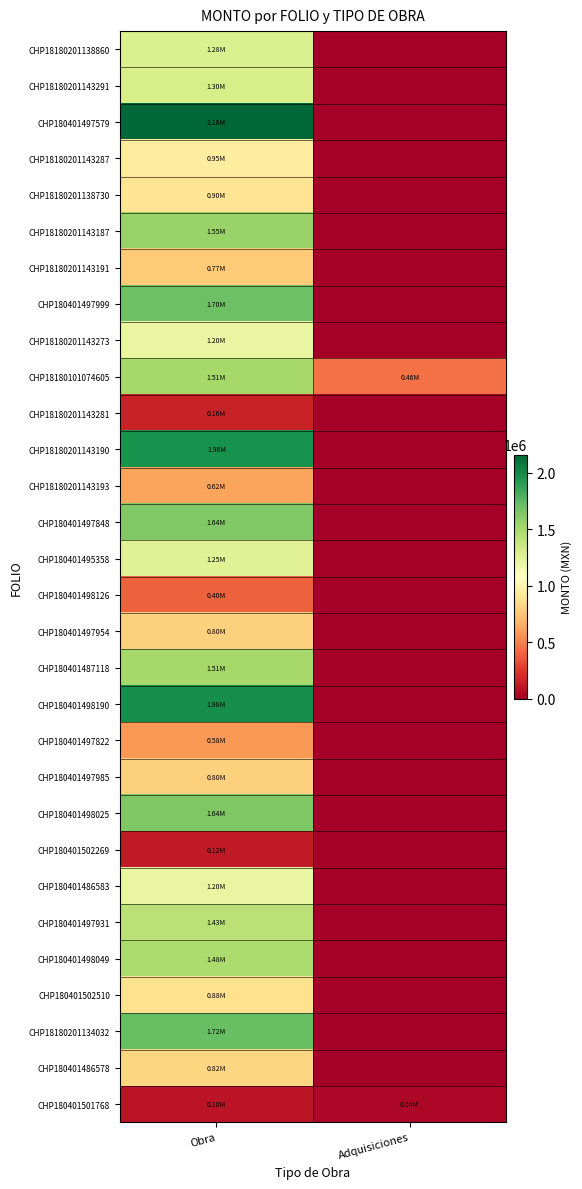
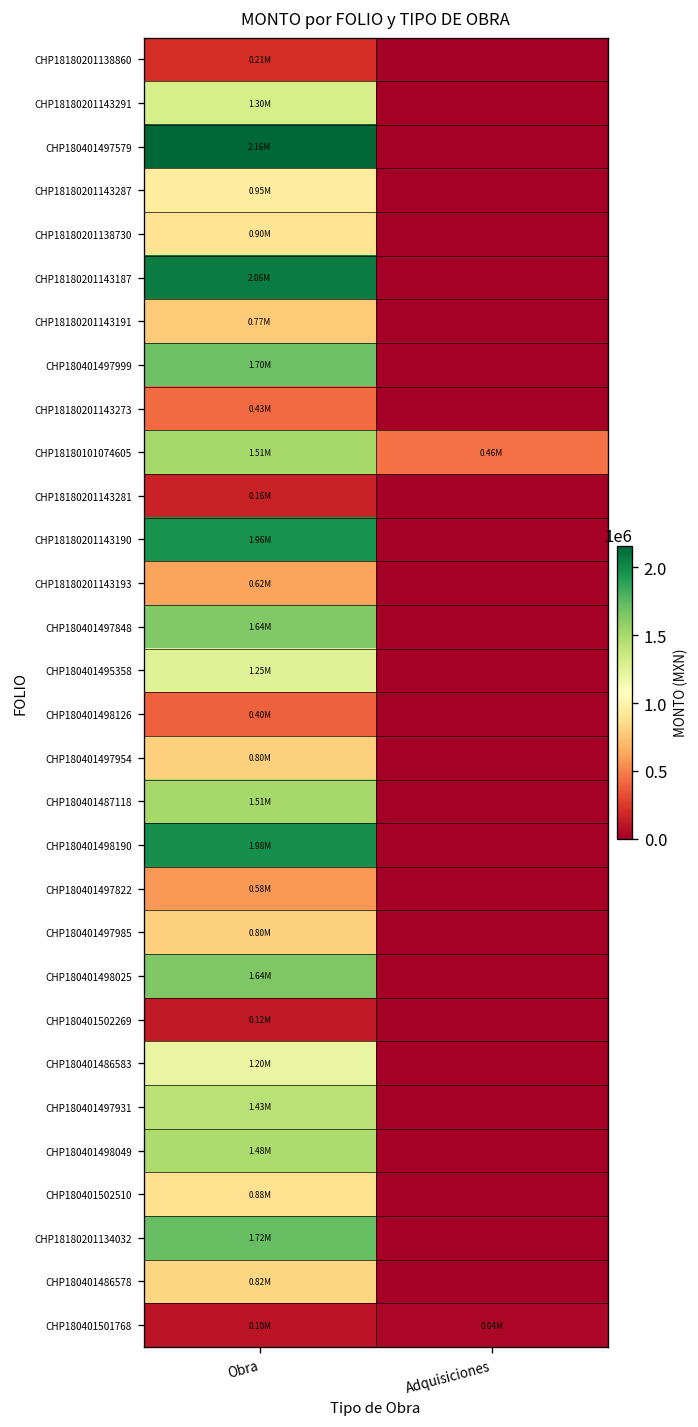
  {
    "CHP18180201138860": {
-     "Obra": "1.28M"
+     "Obra": "0.21M"
    },
    "CHP18180201143291": {
      "Obra": "1.30M"
    },
    "CHP180401497579": {
      "Obra": "2.16M"
    },
    "CHP18180201143287": {
      "Obra": "0.95M"
    },
    "CHP18180201138730": {
      "Obra": "0.90M"
    },
    "CHP18180201143187": {
-     "Obra": "1.55M"
+     "Obra": "2.06M"
    },
    "CHP18180201143191": {
      "Obra": "0.77M"
    },
    "CHP180401497999": {
      "Obra": "1.70M"
    },
    "CHP18180201143273": {
-     "Obra": "1.20M"
+     "Obra": "0.43M"
    },
    "CHP18180101074605": {
      "Obra": "1.51M",
      "Adquisiciones": "0.46M"
    },
    "CHP18180201143281": {
      "Obra": "0.16M"
    },
    "CHP18180201143190": {
      "Obra": "1.96M"
    },
    "CHP18180201143193": {
      "Obra": "0.62M"
    },
    "CHP180401497848": {
      "Obra": "1.64M"
    },
    "CHP180401495358": {
      "Obra": "1.25M"
    },
    "CHP180401498126": {
      "Obra": "0.40M"
    },
    "CHP180401497954": {
      "Obra": "0.80M"
    },
    "CHP180401487118": {
      "Obra": "1.51M"
    },
    "CHP180401498190": {
      "Obra": "1.98M"
    },
    "CHP180401497822": {
      "Obra": "0.58M"
    },
    "CHP180401497985": {
      "Obra": "0.80M"
    },
    "CHP180401498025": {
      "Obra": "1.64M"
    },
    "CHP180401502269": {
      "Obra": "0.12M"
    },
    "CHP180401486583": {
      "Obra": "1.20M"
    },
    "CHP180401497931": {
      "Obra": "1.43M"
    },
    "CHP180401498049": {
      "Obra": "1.48M"
    },
    "CHP180401502510": {
      "Obra": "0.88M"
    },
    "CHP18180201134032": {
      "Obra": "1.72M"
    },
    "CHP180401486578": {
      "Obra": "0.82M"
    },
    "CHP180401501768": {
      "Obra": "0.10M",
      "Adquisiciones": "0.04M"
    }
  }
